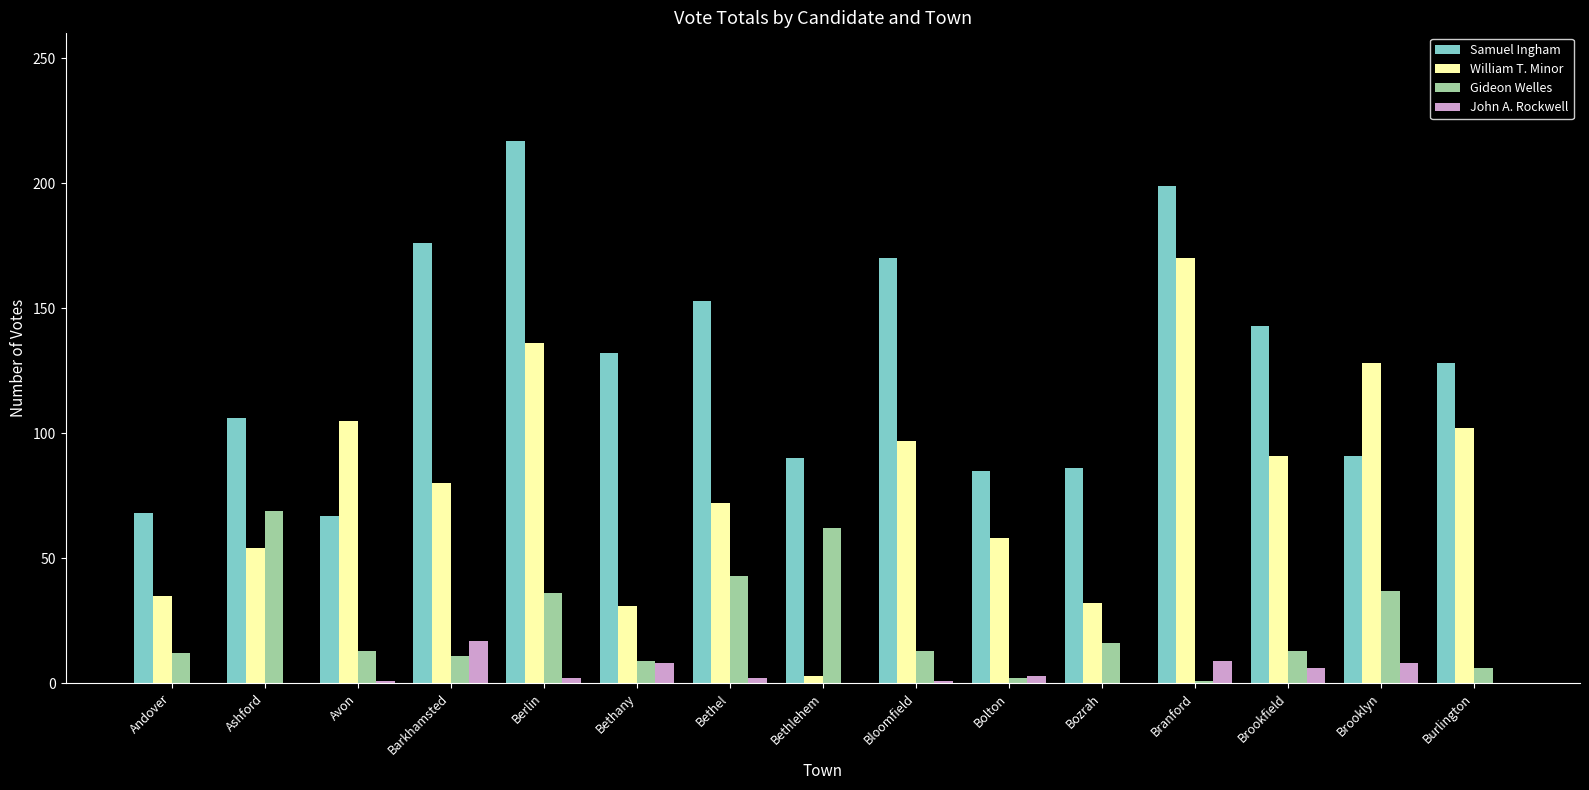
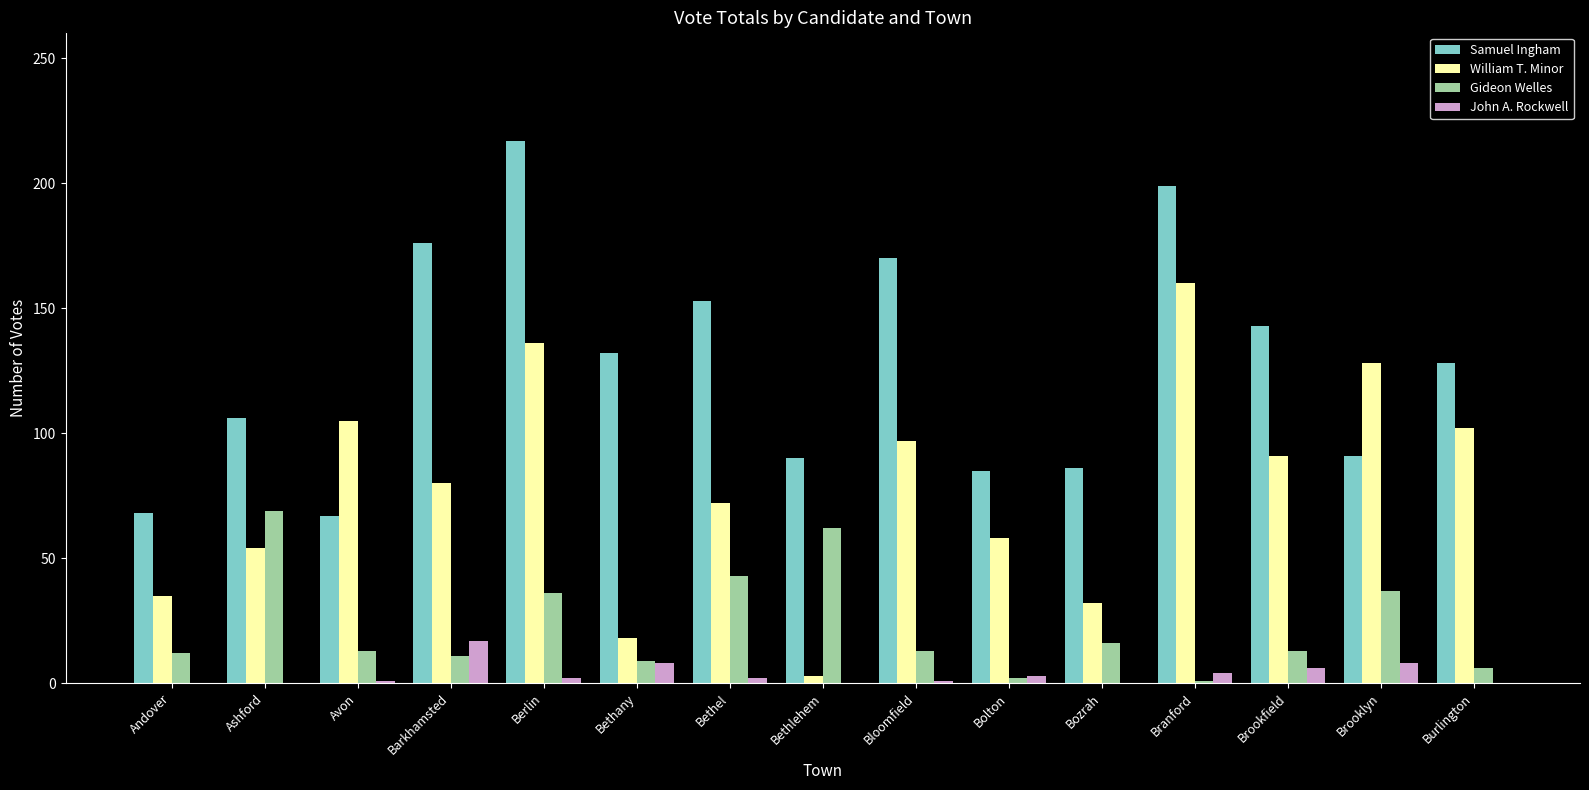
  {
    "William T. Minor": {
      "Andover": 35,
      "Ashford": 54,
      "Avon": 105,
      "Barkhamsted": 80,
      "Berlin": 136,
-     "Bethany": 31,
+     "Bethany": 18,
      "Bethel": 72,
      "Bethlehem": 3,
      "Bloomfield": 97,
      "Bolton": 58,
      "Bozrah": 32,
-     "Branford": 170,
+     "Branford": 160,
      "Brookfield": 91,
      "Brooklyn": 128,
      "Burlington": 102
    },
    "John A. Rockwell": {
      "Andover": 0,
      "Ashford": 0,
      "Barkhamsted": 17,
      "Berlin": 2,
      "Bethany": 8,
      "Bethel": 2,
      "Bethlehem": 0,
      "Bolton": 3,
      "Bozrah": 0,
-     "Branford": 9,
+     "Branford": 4,
      "Brookfield": 6,
      "Brooklyn": 8,
      "Burlington": 0
    }
  }
